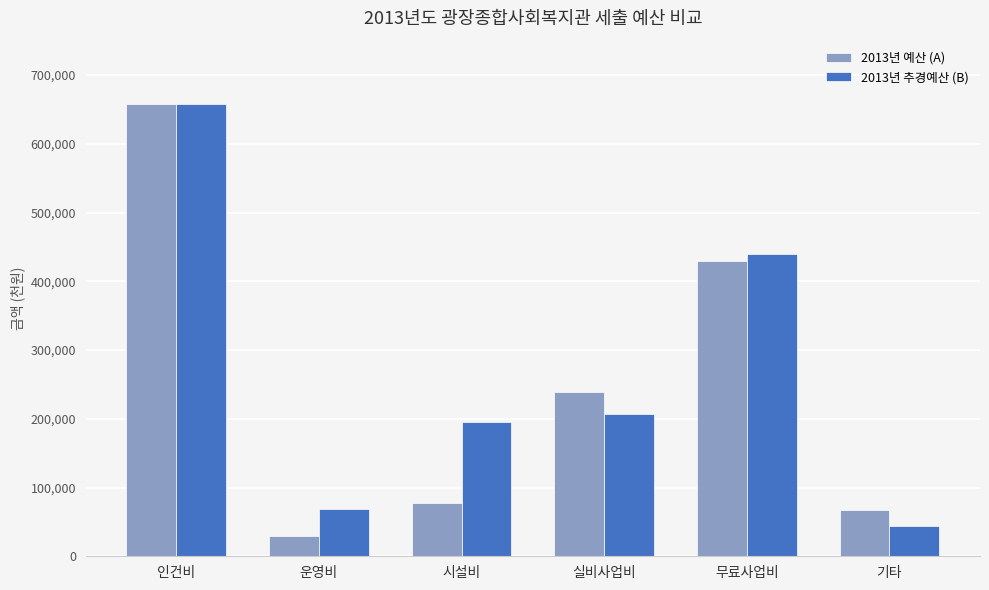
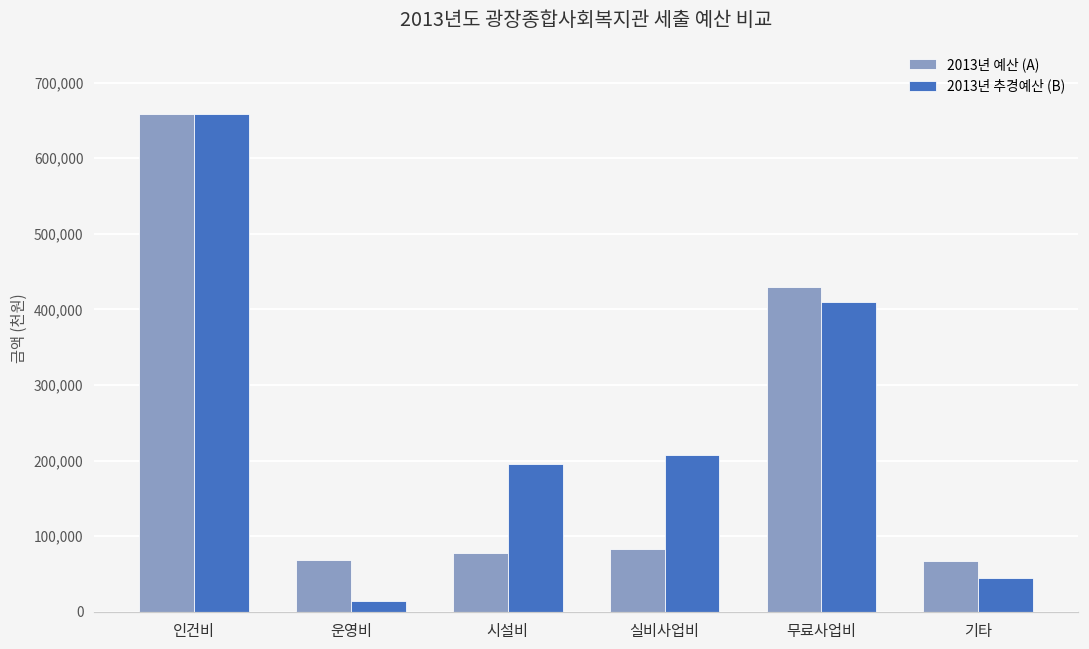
  {
    "2013년 예산 (A)": {
      "인건비": "660,000",
-     "운영비": "30,000",
+     "운영비": "70,000",
      "시설비": "80,000",
-     "실비사업비": "240,000",
+     "실비사업비": "80,000",
      "무료사업비": "430,000",
      "기타": "70,000"
    },
    "2013년 추경예산 (B)": {
      "인건비": "660,000",
-     "운영비": "70,000",
+     "운영비": "10,000",
      "시설비": "200,000",
      "실비사업비": "210,000",
-     "무료사업비": "440,000",
+     "무료사업비": "410,000",
      "기타": "40,000"
    }
  }
